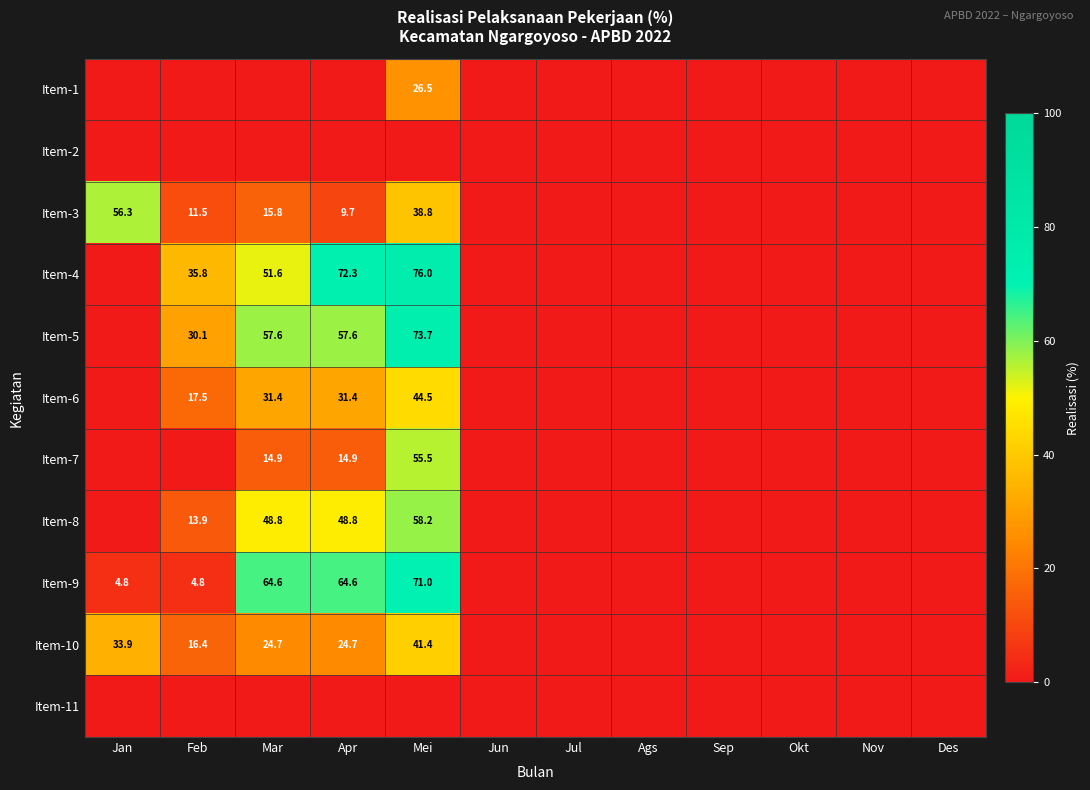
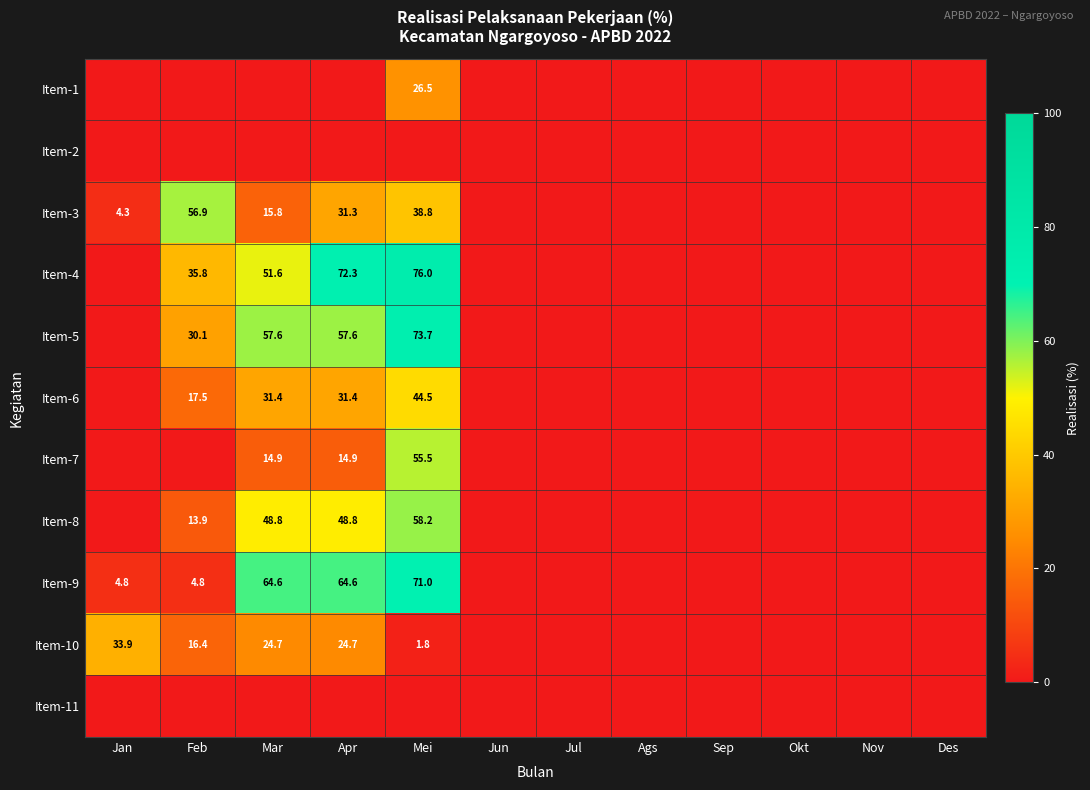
  {
    "Item-1": {
      "Mei": 26.5
    },
    "Item-3": {
-     "Jan": 56.3,
-     "Feb": 11.5,
+     "Jan": 4.3,
+     "Feb": 56.9,
      "Mar": 15.8,
-     "Apr": 9.7,
+     "Apr": 31.3,
      "Mei": 38.8
    },
    "Item-4": {
      "Feb": 35.8,
      "Mar": 51.6,
      "Apr": 72.3,
      "Mei": 76.0
    },
    "Item-5": {
      "Feb": 30.1,
      "Mar": 57.6,
      "Apr": 57.6,
      "Mei": 73.7
    },
    "Item-6": {
      "Feb": 17.5,
      "Mar": 31.4,
      "Apr": 31.4,
      "Mei": 44.5
    },
    "Item-7": {
      "Mar": 14.9,
      "Apr": 14.9,
      "Mei": 55.5
    },
    "Item-8": {
      "Feb": 13.9,
      "Mar": 48.8,
      "Apr": 48.8,
      "Mei": 58.2
    },
    "Item-9": {
      "Jan": 4.8,
      "Feb": 4.8,
      "Mar": 64.6,
      "Apr": 64.6,
      "Mei": 71.0
    },
    "Item-10": {
      "Jan": 33.9,
      "Feb": 16.4,
      "Mar": 24.7,
      "Apr": 24.7,
-     "Mei": 41.4
+     "Mei": 1.8
    }
  }
